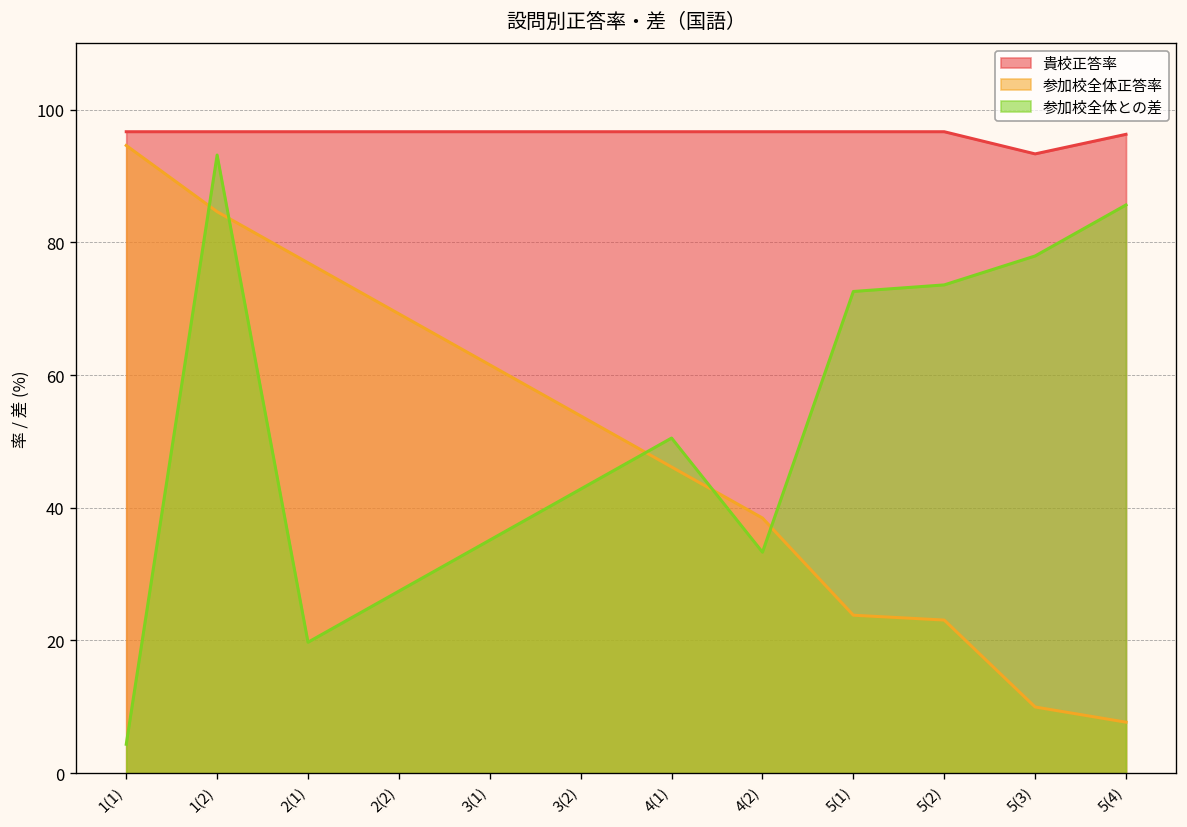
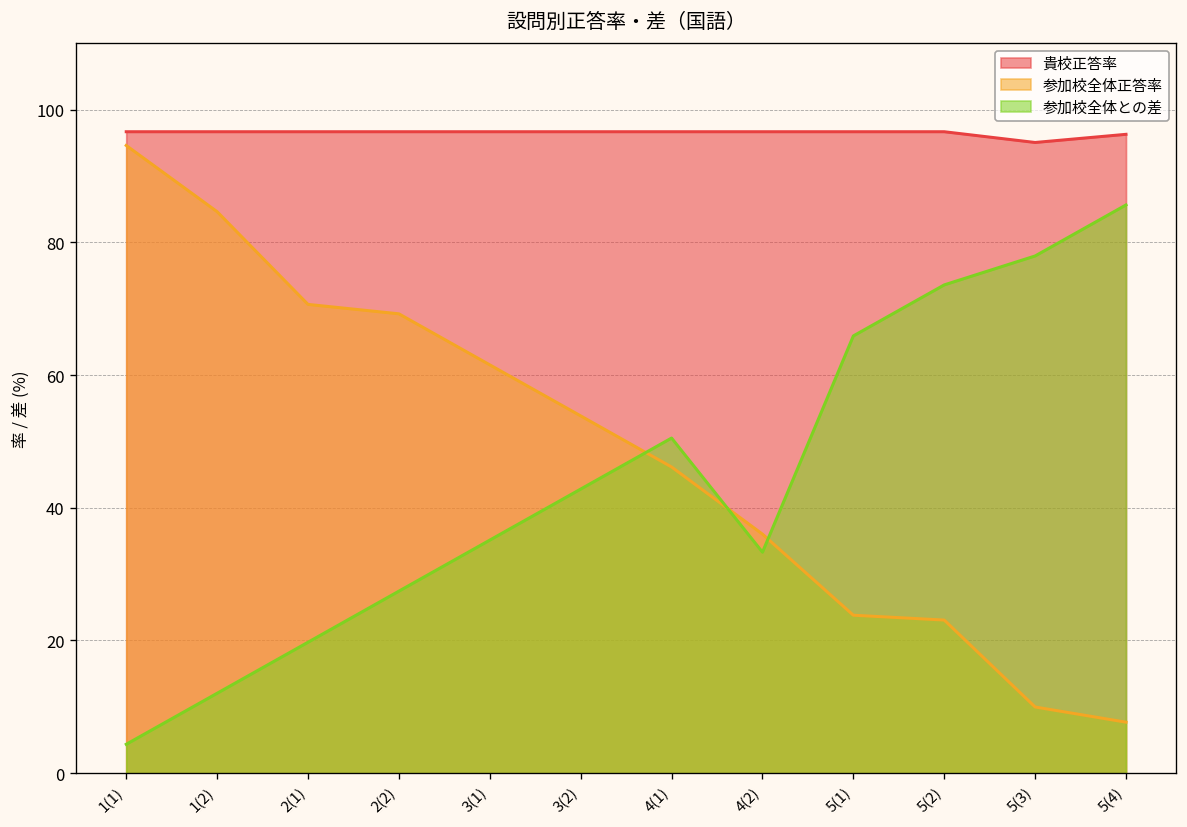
  {
    "貴校正答率": {
      "1(1)": 97,
      "1(2)": 97,
      "2(1)": 97,
      "2(2)": 97,
      "3(1)": 97,
      "3(2)": 97,
      "4(1)": 97,
      "4(2)": 97,
      "5(1)": 97,
      "5(2)": 97,
-     "5(3)": 93,
+     "5(3)": 95,
      "5(4)": 96
    },
    "参加校全体正答率": {
      "1(1)": 95,
      "1(2)": 85,
-     "2(1)": 77,
+     "2(1)": 71,
      "2(2)": 69,
      "3(1)": 62,
      "3(2)": 54,
      "4(1)": 46,
-     "4(2)": 38,
+     "4(2)": 36,
      "5(1)": 24,
      "5(2)": 23,
      "5(3)": 10,
      "5(4)": 8
    },
    "参加校全体との差": {
      "1(1)": 4,
-     "1(2)": 93,
+     "1(2)": 12,
      "2(1)": 20,
      "2(2)": 27,
      "3(1)": 35,
      "3(2)": 43,
      "4(1)": 51,
      "4(2)": 33,
-     "5(1)": 73,
+     "5(1)": 66,
      "5(2)": 74,
      "5(3)": 78,
      "5(4)": 86
    }
  }
